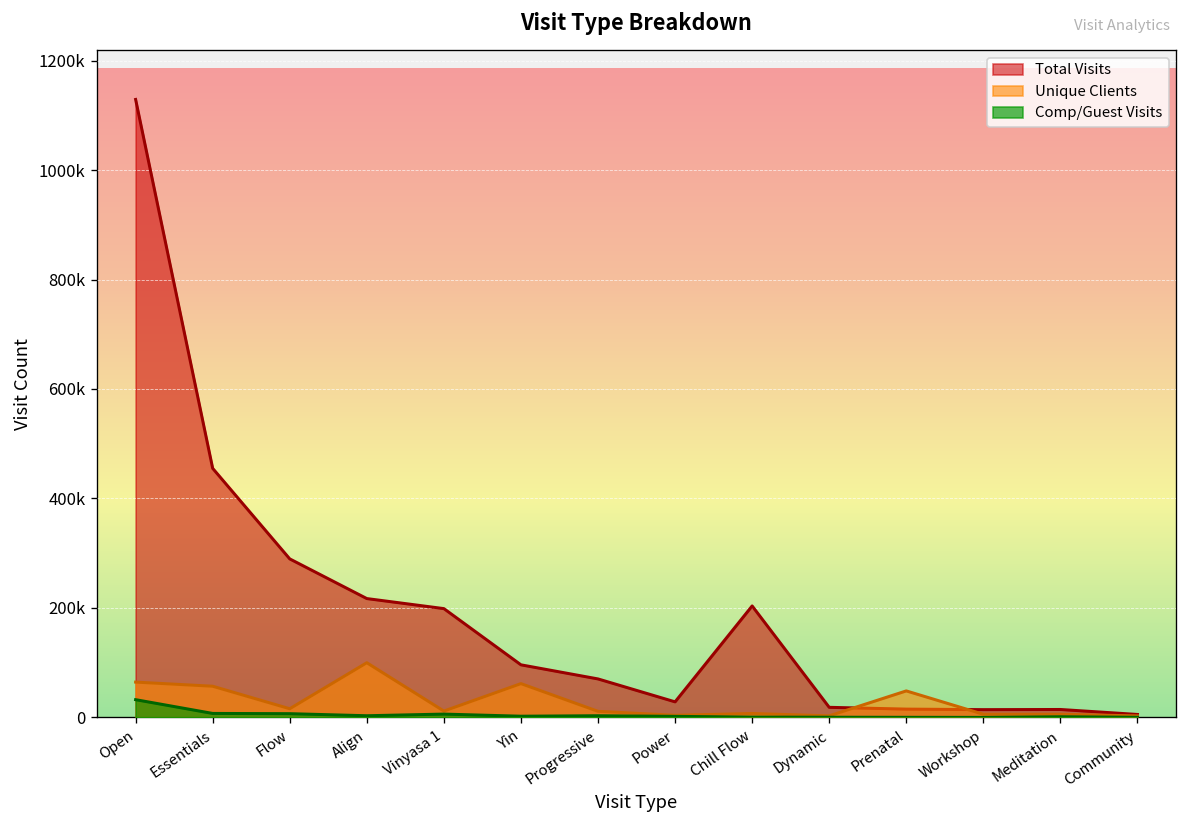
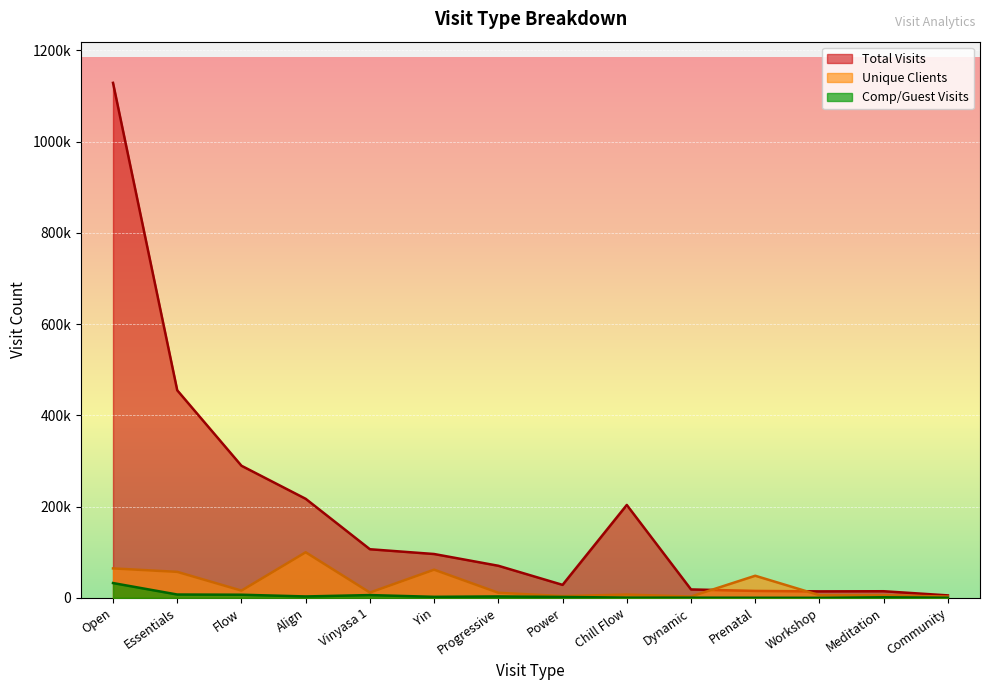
  {
    "Total Visits": {
      "Open": 1130000,
      "Essentials": 460000,
      "Flow": 290000,
      "Align": 220000,
-     "Vinyasa 1": 200000,
+     "Vinyasa 1": 110000,
      "Yin": 100000,
      "Progressive": 70000,
      "Power": 30000,
      "Chill Flow": 200000,
      "Dynamic": 20000,
      "Prenatal": 20000,
      "Workshop": 10000,
      "Meditation": 10000
    },
    "Unique Clients": {
      "Open": 60000,
      "Essentials": 60000,
      "Flow": 20000,
      "Align": 100000,
      "Yin": 60000,
      "Progressive": 10000,
      "Chill Flow": 10000,
      "Prenatal": 50000,
      "Workshop": 10000
    },
    "Comp/Guest Visits": {
      "Open": 30000,
      "Essentials": 10000,
      "Flow": 10000,
      "Align": 0,
      "Yin": 0,
      "Progressive": 0,
      "Chill Flow": 0,
      "Prenatal": 0,
      "Workshop": 0
    }
  }
